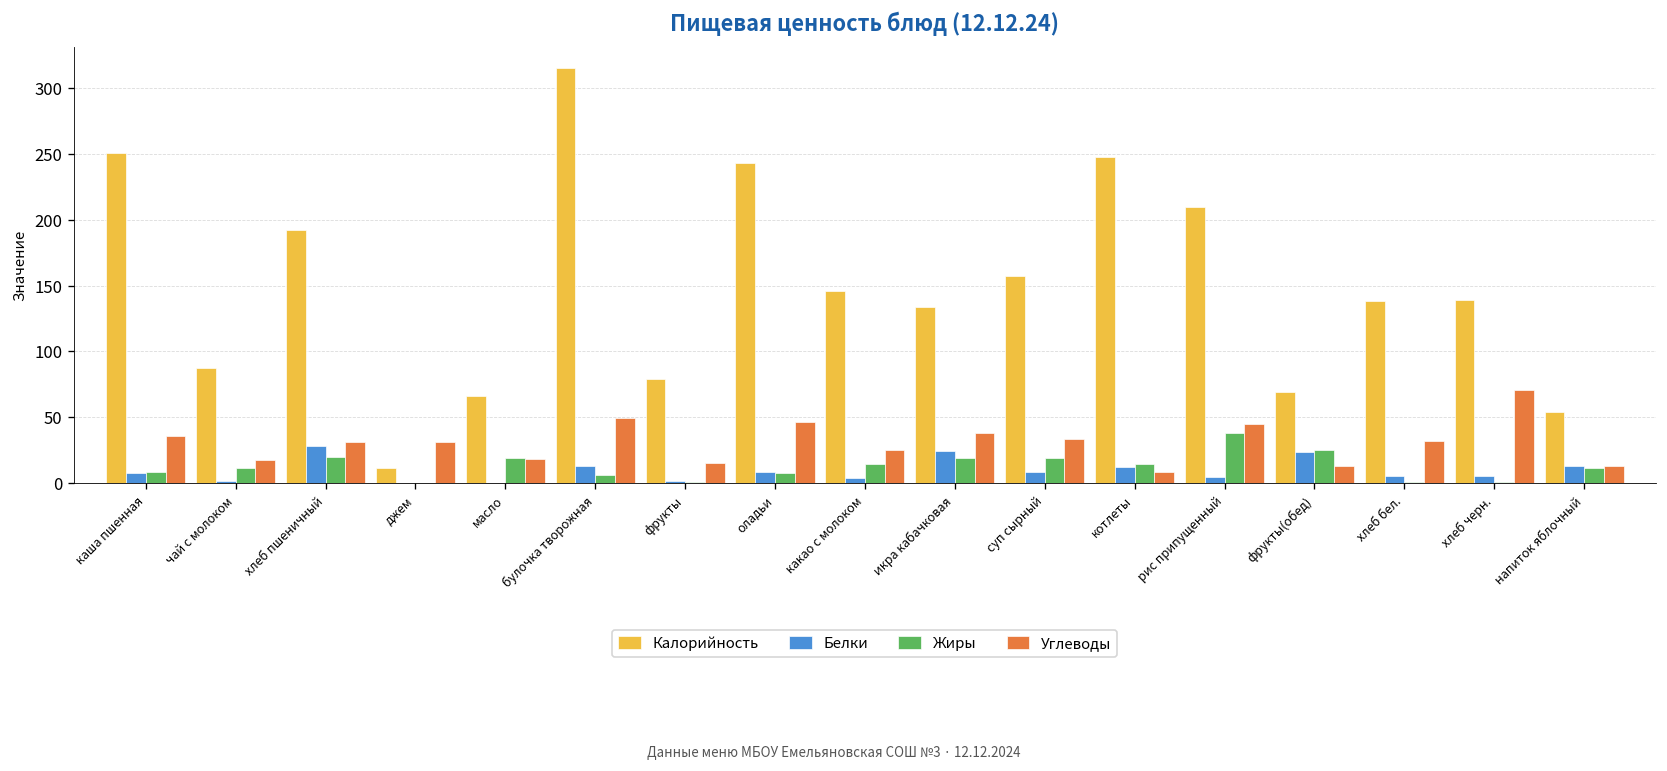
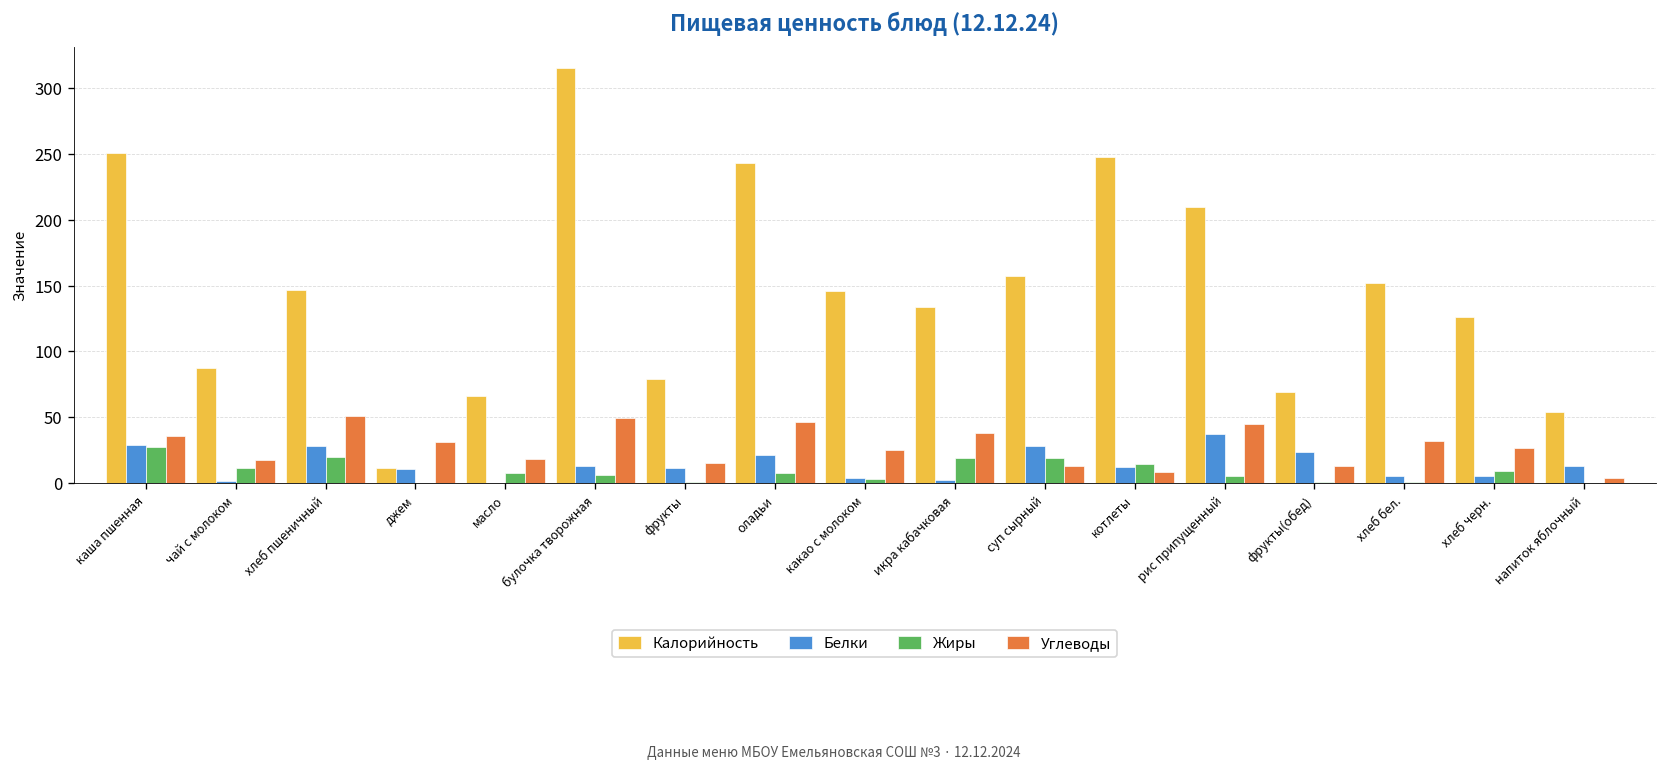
  {
    "Калорийность": {
      "каша пшенная": 251,
      "чай с молоком": 87,
-     "хлеб пшеничный": 192,
+     "хлеб пшеничный": 146,
      "джем": 11,
      "масло": 66,
      "булочка творожная": 315,
      "фрукты": 79,
      "оладьи": 243,
      "какао с молоком": 146,
      "икра кабачковая": 134,
      "суп сырный": 157,
      "котлеты": 248,
      "рис припущенный": 210,
      "фрукты(обед)": 69,
-     "хлеб бел.": 138,
-     "хлеб черн.": 139,
+     "хлеб бел.": 152,
+     "хлеб черн.": 126,
      "напиток яблочный": 54
    },
    "Белки": {
-     "каша пшенная": 7,
+     "каша пшенная": 29,
      "хлеб пшеничный": 28,
-     "джем": 0,
+     "джем": 11,
      "булочка творожная": 13,
-     "фрукты": 2,
-     "оладьи": 8,
+     "фрукты": 11,
+     "оладьи": 21,
      "какао с молоком": 4,
-     "икра кабачковая": 25,
-     "суп сырный": 8,
+     "икра кабачковая": 2,
+     "суп сырный": 28,
      "котлеты": 12,
-     "рис припущенный": 4,
+     "рис припущенный": 37,
      "фрукты(обед)": 23,
      "хлеб бел.": 5,
      "хлеб черн.": 5,
      "напиток яблочный": 13
    },
    "Жиры": {
-     "каша пшенная": 8,
+     "каша пшенная": 27,
      "чай с молоком": 11,
      "хлеб пшеничный": 20,
      "джем": 0,
-     "масло": 19,
+     "масло": 7,
      "булочка творожная": 6,
      "оладьи": 7,
-     "какао с молоком": 14,
+     "какао с молоком": 3,
      "икра кабачковая": 19,
      "суп сырный": 19,
      "котлеты": 15,
-     "рис припущенный": 38,
-     "фрукты(обед)": 25,
-     "хлеб черн.": 1,
-     "напиток яблочный": 11
+     "рис припущенный": 5,
+     "фрукты(обед)": 0,
+     "хлеб черн.": 9,
+     "напиток яблочный": 0
    },
    "Углеводы": {
      "каша пшенная": 36,
      "чай с молоком": 17,
-     "хлеб пшеничный": 31,
+     "хлеб пшеничный": 51,
      "джем": 31,
      "масло": 18,
      "булочка творожная": 49,
      "фрукты": 15,
      "оладьи": 46,
      "какао с молоком": 25,
      "икра кабачковая": 38,
-     "суп сырный": 33,
+     "суп сырный": 13,
      "котлеты": 8,
      "рис припущенный": 45,
      "фрукты(обед)": 13,
      "хлеб бел.": 32,
-     "хлеб черн.": 70,
-     "напиток яблочный": 13
+     "хлеб черн.": 27,
+     "напиток яблочный": 4
    }
  }
